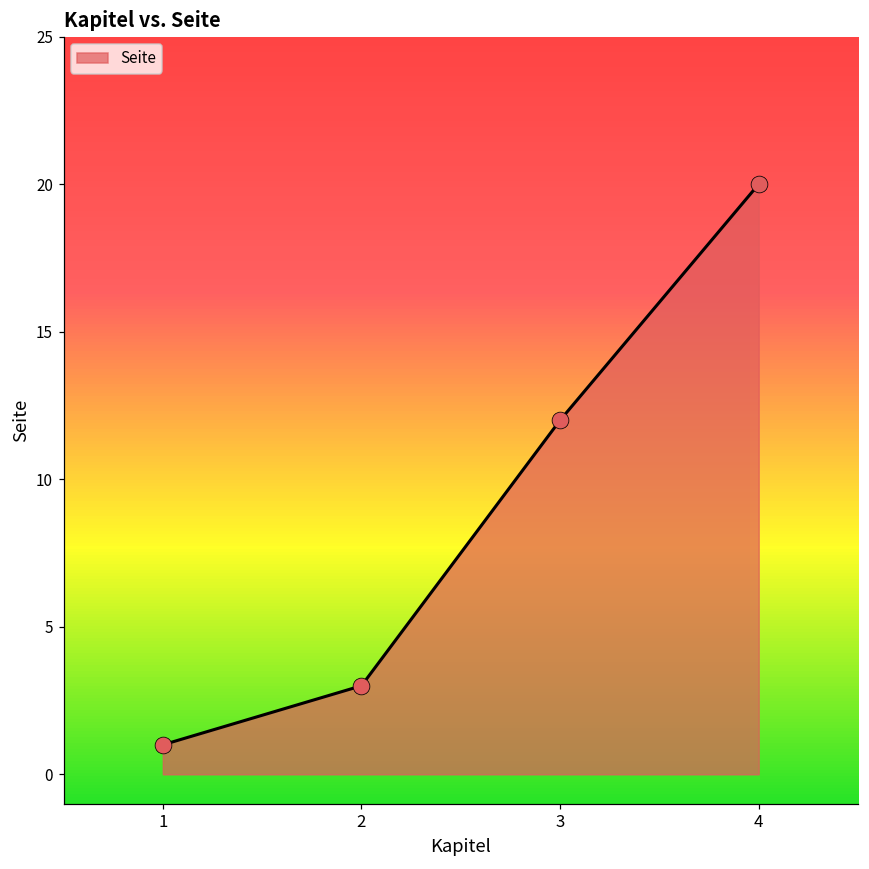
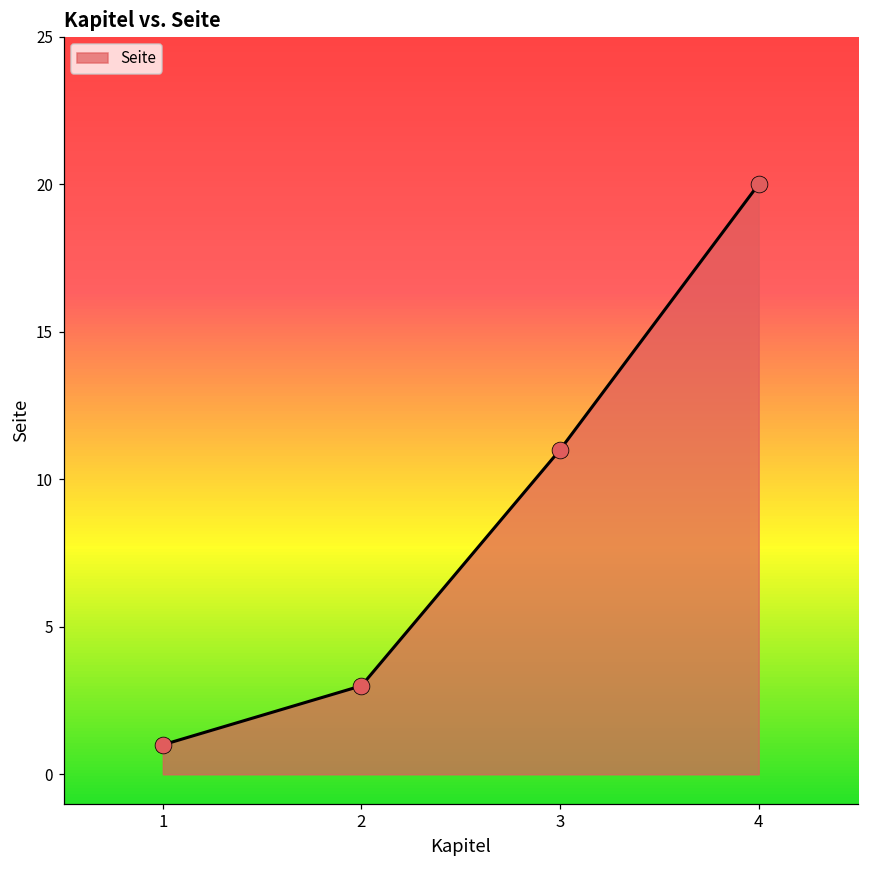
  {
    "1": 1,
    "2": 3,
-   "3": 12,
+   "3": 11,
    "4": 20
  }
